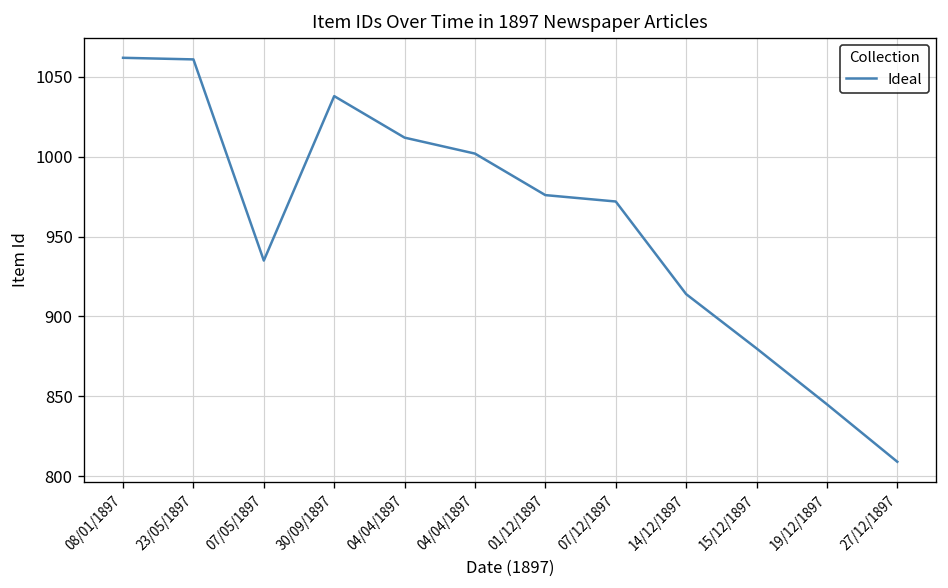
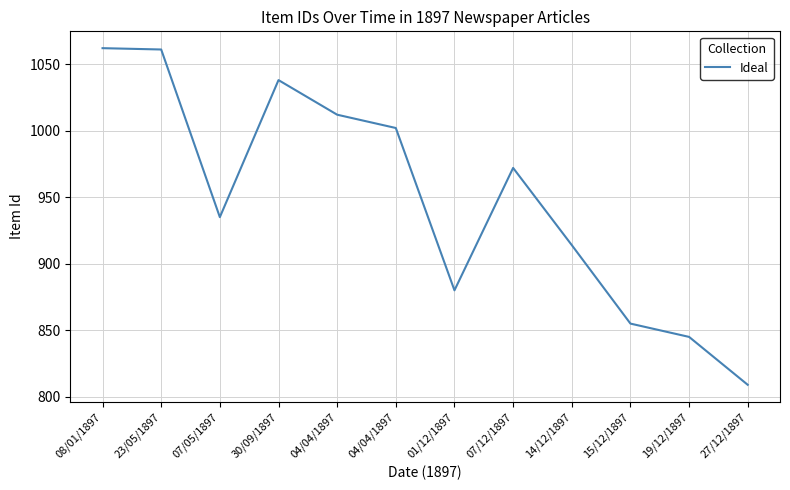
  {
    "08/01/1897": 1062,
    "23/05/1897": 1061,
    "07/05/1897": 935,
    "30/09/1897": 1038,
-   "01/12/1897": 976,
+   "01/12/1897": 880,
    "07/12/1897": 972,
    "14/12/1897": 914,
-   "15/12/1897": 880,
+   "15/12/1897": 855,
    "19/12/1897": 845,
    "27/12/1897": 809
  }
